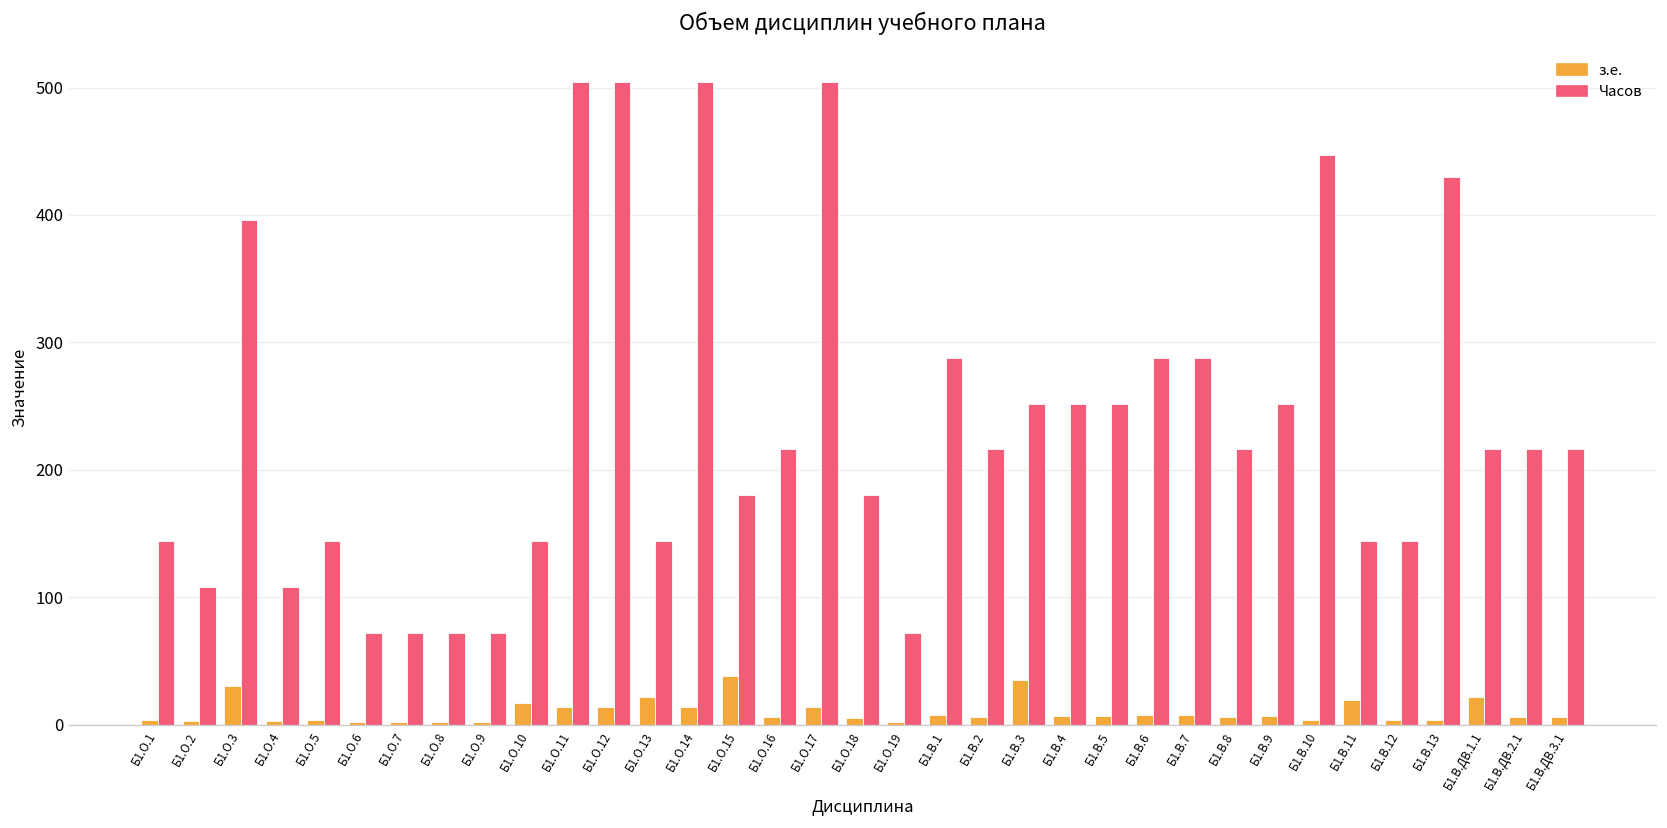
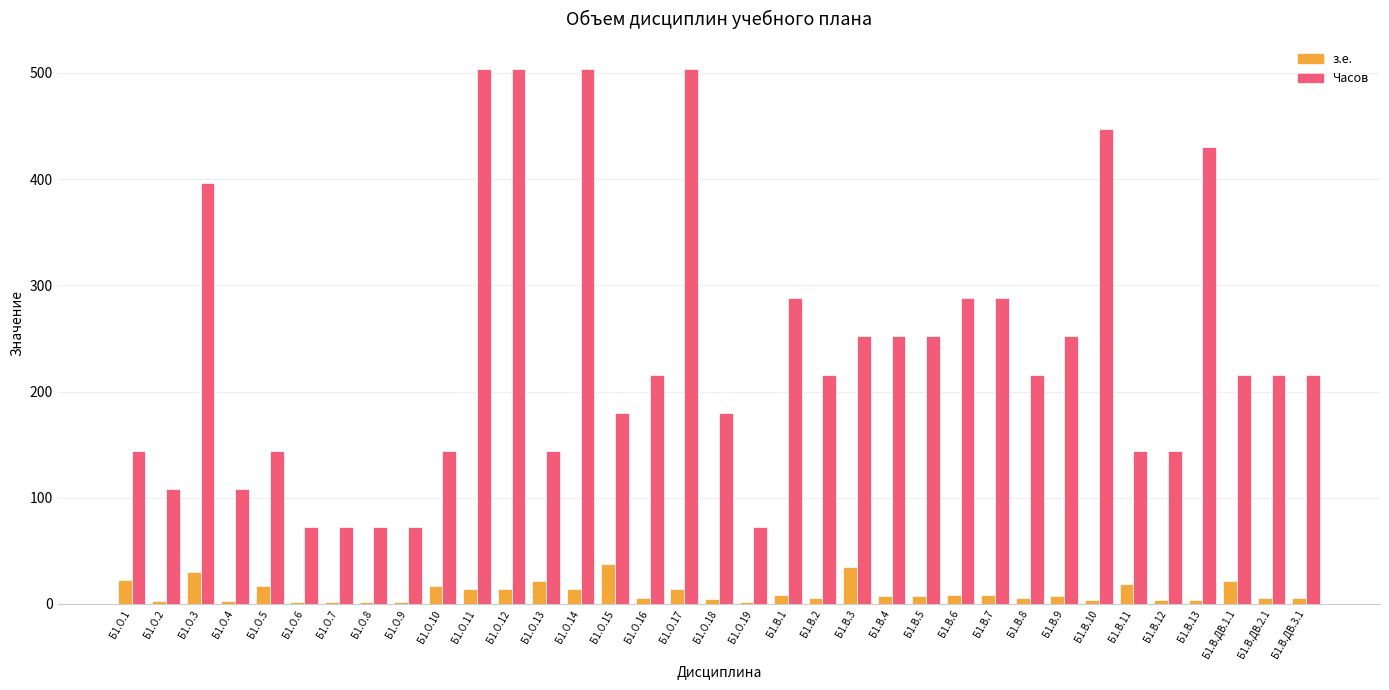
  {
    "з.е.": {
-     "Б1.О.1": 4,
+     "Б1.О.1": 23,
      "Б1.О.2": 3,
      "Б1.О.3": 30,
      "Б1.О.4": 3,
-     "Б1.О.5": 4,
+     "Б1.О.5": 17,
      "Б1.О.10": 17,
      "Б1.О.11": 14,
      "Б1.О.12": 14,
      "Б1.О.13": 22,
      "Б1.О.14": 14,
      "Б1.О.15": 38,
      "Б1.О.16": 6,
      "Б1.О.17": 14,
      "Б1.О.18": 5,
      "Б1.В.1": 8,
      "Б1.В.2": 6,
      "Б1.В.3": 35,
      "Б1.В.4": 7,
      "Б1.В.5": 7,
      "Б1.В.6": 8,
      "Б1.В.7": 8,
      "Б1.В.8": 6,
      "Б1.В.9": 7,
      "Б1.В.10": 4,
      "Б1.В.11": 19,
      "Б1.В.12": 4,
      "Б1.В.13": 4,
      "Б1.В.ДВ.1.1": 22,
      "Б1.В.ДВ.2.1": 6,
      "Б1.В.ДВ.3.1": 6
    },
    "Часов": {
      "Б1.О.1": 144,
      "Б1.О.2": 108,
      "Б1.О.3": 396,
      "Б1.О.4": 108,
      "Б1.О.5": 144,
      "Б1.О.6": 72,
      "Б1.О.7": 72,
      "Б1.О.8": 72,
      "Б1.О.9": 72,
      "Б1.О.10": 144,
      "Б1.О.11": 504,
      "Б1.О.12": 504,
      "Б1.О.13": 144,
      "Б1.О.14": 504,
      "Б1.О.15": 180,
      "Б1.О.16": 216,
      "Б1.О.17": 504,
      "Б1.О.18": 180,
      "Б1.О.19": 72,
      "Б1.В.1": 288,
      "Б1.В.2": 216,
      "Б1.В.3": 252,
      "Б1.В.4": 252,
      "Б1.В.5": 252,
      "Б1.В.6": 288,
      "Б1.В.7": 288,
      "Б1.В.8": 216,
      "Б1.В.9": 252,
      "Б1.В.10": 447,
      "Б1.В.11": 144,
      "Б1.В.12": 144,
      "Б1.В.13": 430,
      "Б1.В.ДВ.1.1": 216,
      "Б1.В.ДВ.2.1": 216,
      "Б1.В.ДВ.3.1": 216
    }
  }
